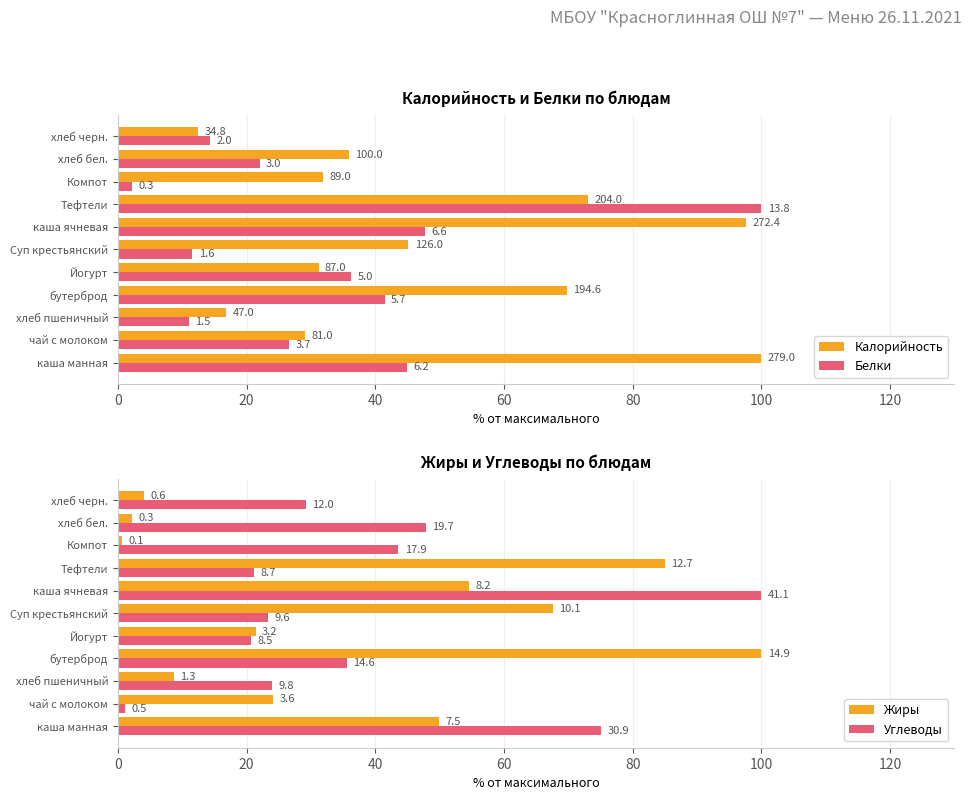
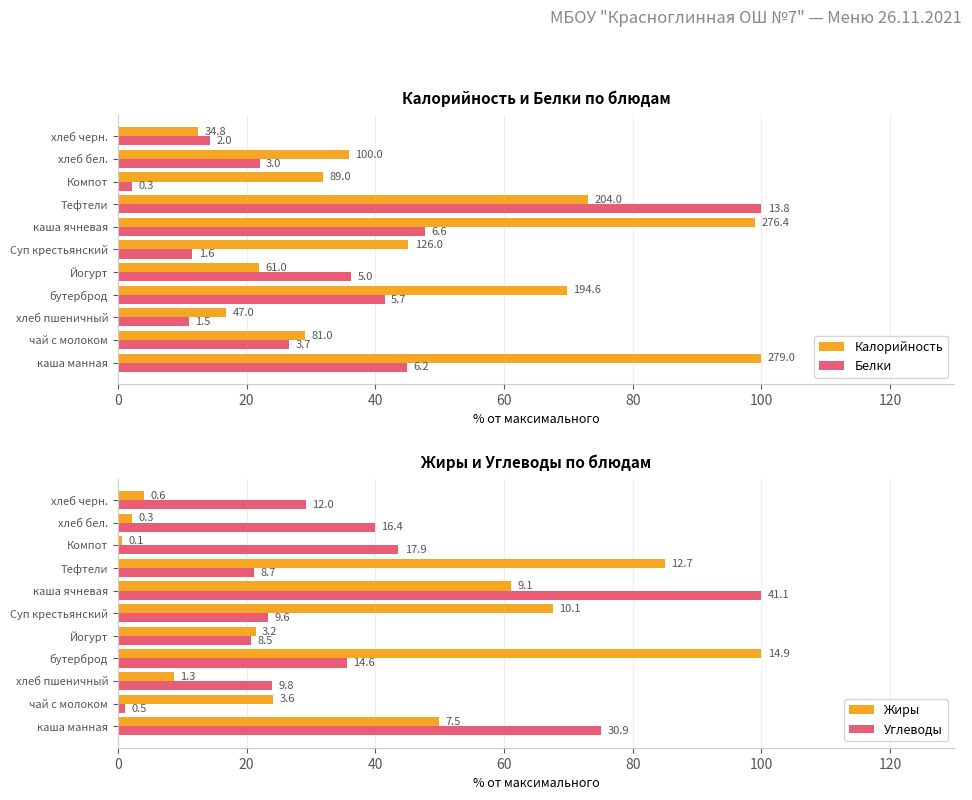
  {
    "Калорийность и Белки по блюдам": {
      "Калорийность": {
-       "каша ячневая": 272.4,
-       "Йогурт": 87.0
+       "каша ячневая": 276.4,
+       "Йогурт": 61.0
      },
      "Белки": {
        "чай с молоком": 27
      }
    },
    "Жиры и Углеводы по блюдам": {
      "Жиры": {
-       "каша ячневая": 8.2
+       "каша ячневая": 9.1
      },
      "Углеводы": {
-       "хлеб бел.": 19.7
+       "хлеб бел.": 16.4
      }
    }
  }
